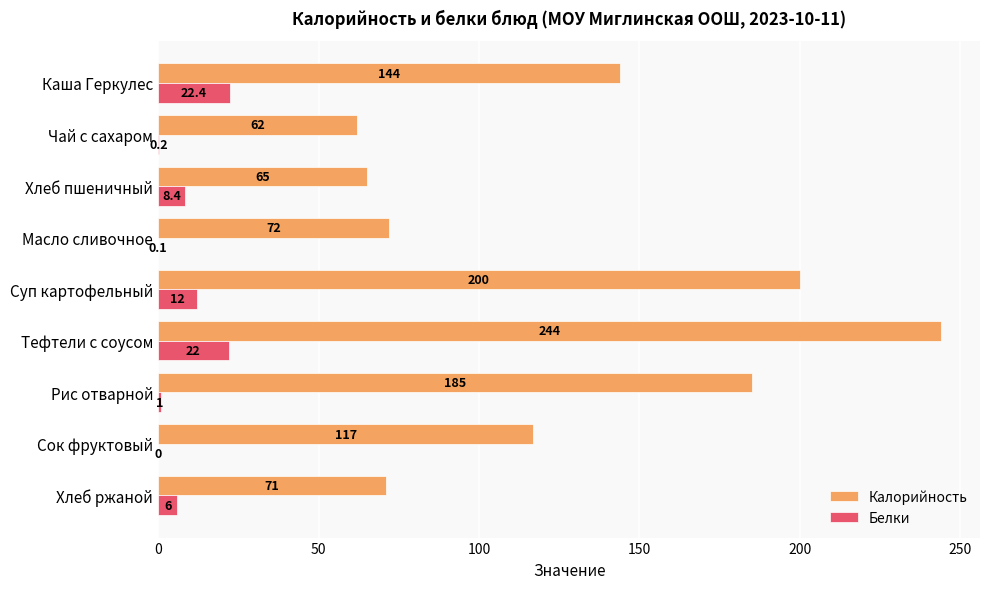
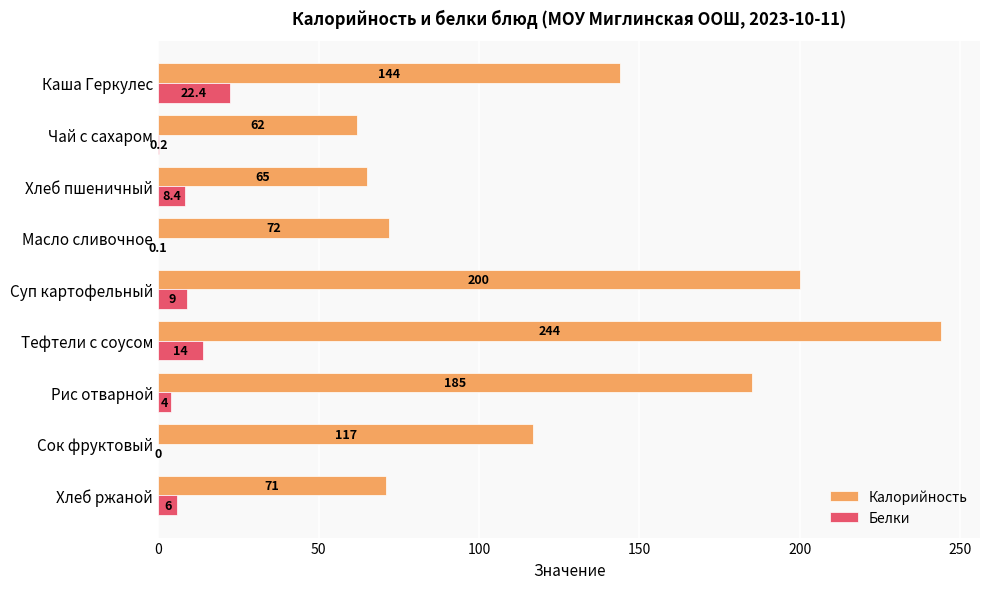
  {
    "Калорийность": {
      "Каша Геркулес": 144,
      "Чай с сахаром": 62,
      "Хлеб пшеничный": 65,
      "Масло сливочное": 72,
      "Суп картофельный": 200,
      "Тефтели с соусом": 244,
      "Рис отварной": 185,
      "Сок фруктовый": 117,
      "Хлеб ржаной": 71
    },
    "Белки": {
      "Каша Геркулес": 22.4,
      "Чай с сахаром": 0.2,
      "Хлеб пшеничный": 8.4,
      "Масло сливочное": 0.1,
-     "Суп картофельный": 12,
-     "Тефтели с соусом": 22,
-     "Рис отварной": 1,
+     "Суп картофельный": 9,
+     "Тефтели с соусом": 14,
+     "Рис отварной": 4,
      "Сок фруктовый": 0,
      "Хлеб ржаной": 6
    }
  }
